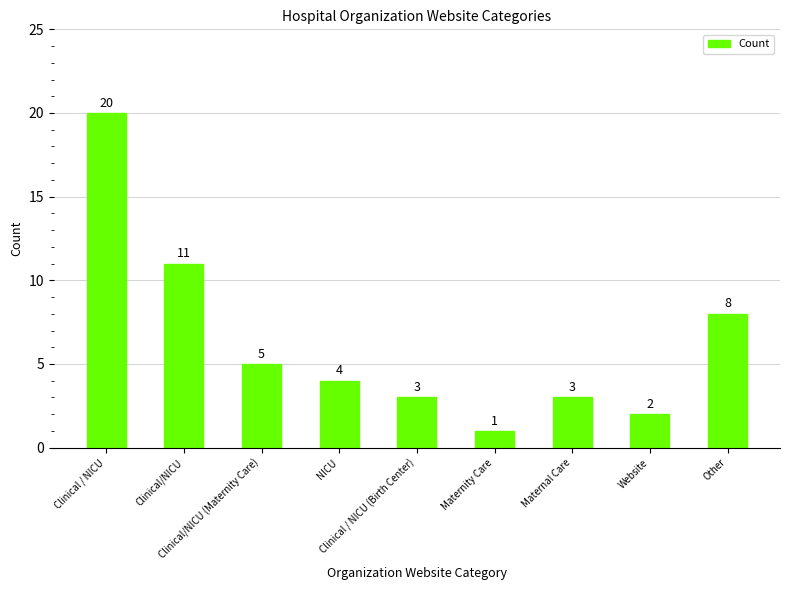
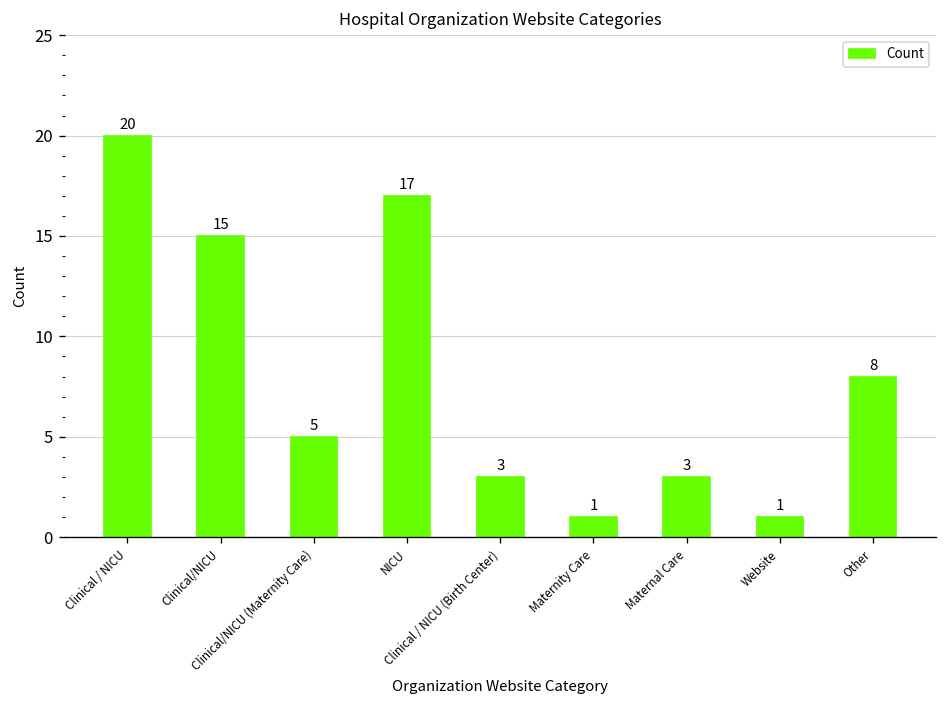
  {
    "Clinical / NICU": 20,
-   "Clinical/NICU": 11,
+   "Clinical/NICU": 15,
    "Clinical/NICU (Maternity Care)": 5,
-   "NICU": 4,
+   "NICU": 17,
    "Clinical / NICU (Birth Center)": 3,
    "Maternity Care": 1,
    "Maternal Care": 3,
-   "Website": 2,
+   "Website": 1,
    "Other": 8
  }
